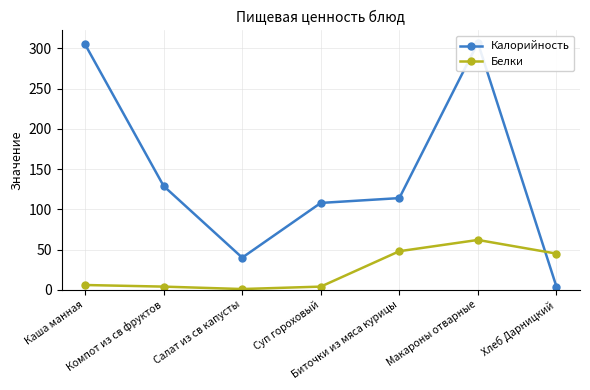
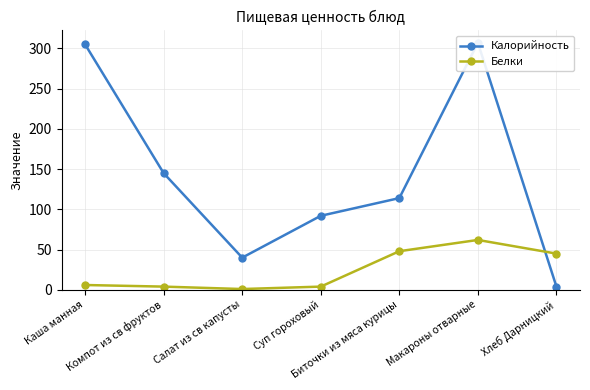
  {
    "Калорийность": {
      "Каша манная": 310,
-     "Компот из св фруктов": 130,
+     "Компот из св фруктов": 150,
      "Салат из св капусты": 40,
-     "Суп гороховый": 110,
+     "Суп гороховый": 90,
      "Биточки из мяса курицы": 110,
      "Хлеб Дарницкий": 0
    },
    "Белки": {
      "Каша манная": 10,
      "Компот из св фруктов": 0,
      "Салат из св капусты": 0,
      "Суп гороховый": 0,
      "Биточки из мяса курицы": 50,
      "Макароны отварные": 60,
      "Хлеб Дарницкий": 50
    }
  }
